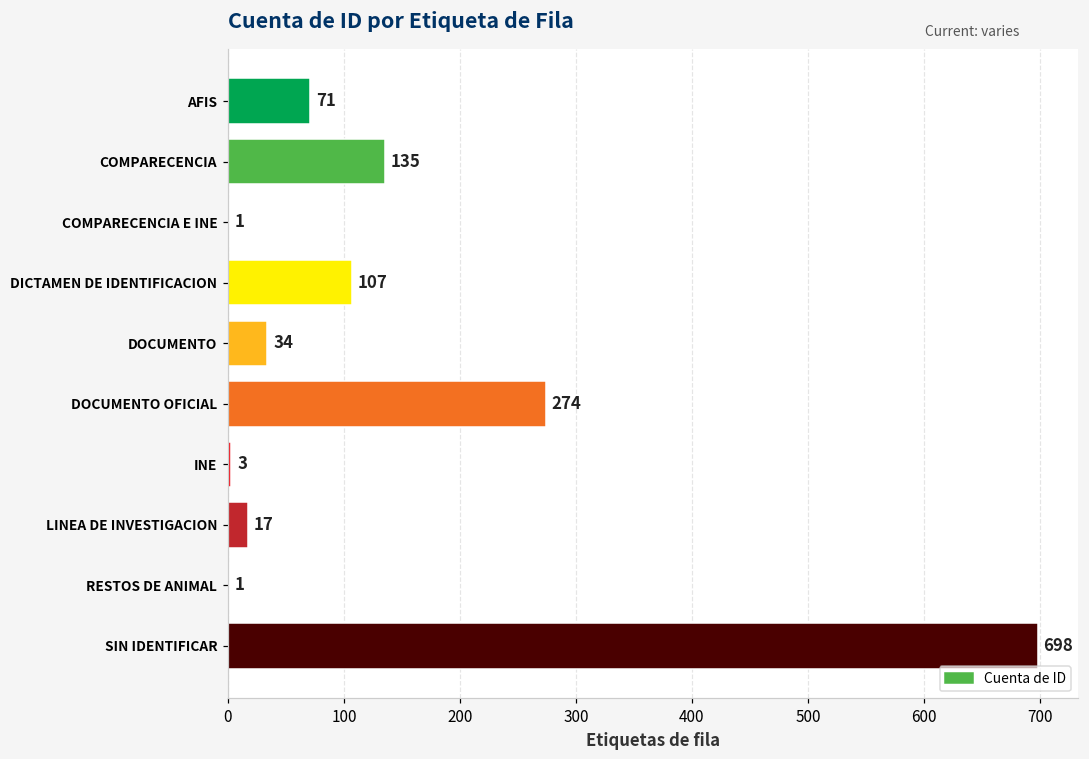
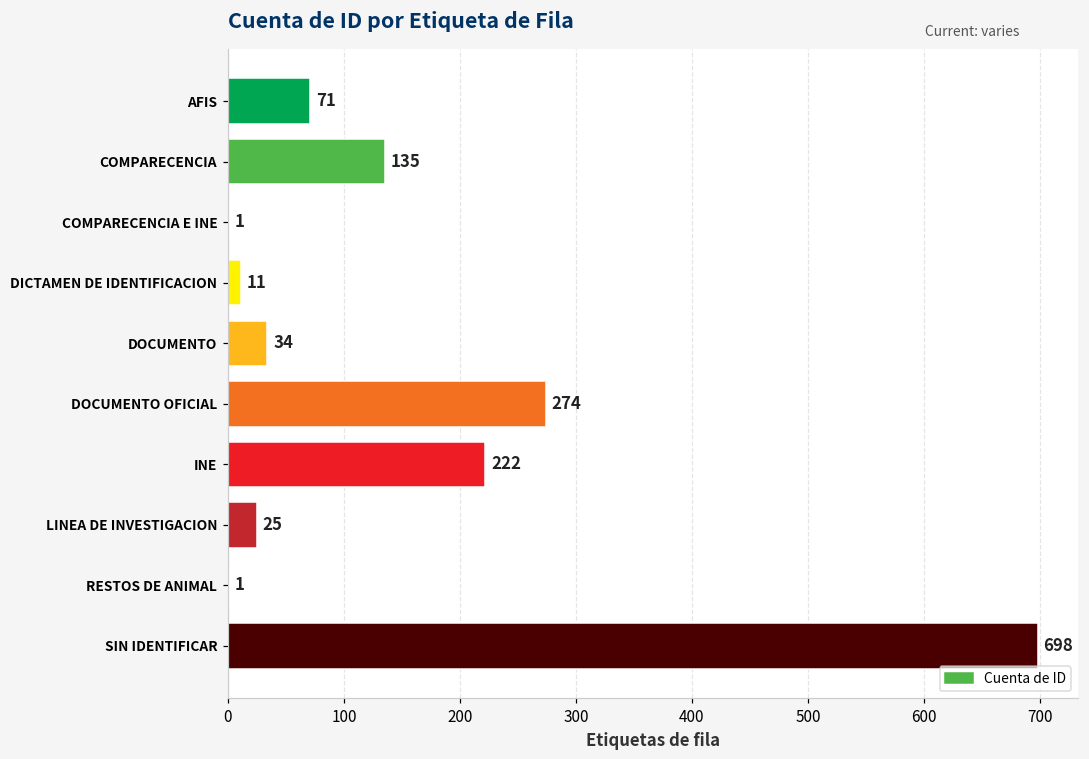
  {
    "AFIS": 71,
    "COMPARECENCIA": 135,
    "COMPARECENCIA E INE": 1,
-   "DICTAMEN DE IDENTIFICACION": 107,
+   "DICTAMEN DE IDENTIFICACION": 11,
    "DOCUMENTO": 34,
    "DOCUMENTO OFICIAL": 274,
-   "INE": 3,
-   "LINEA DE INVESTIGACION": 17,
+   "INE": 222,
+   "LINEA DE INVESTIGACION": 25,
    "RESTOS DE ANIMAL": 1,
    "SIN IDENTIFICAR": 698
  }
